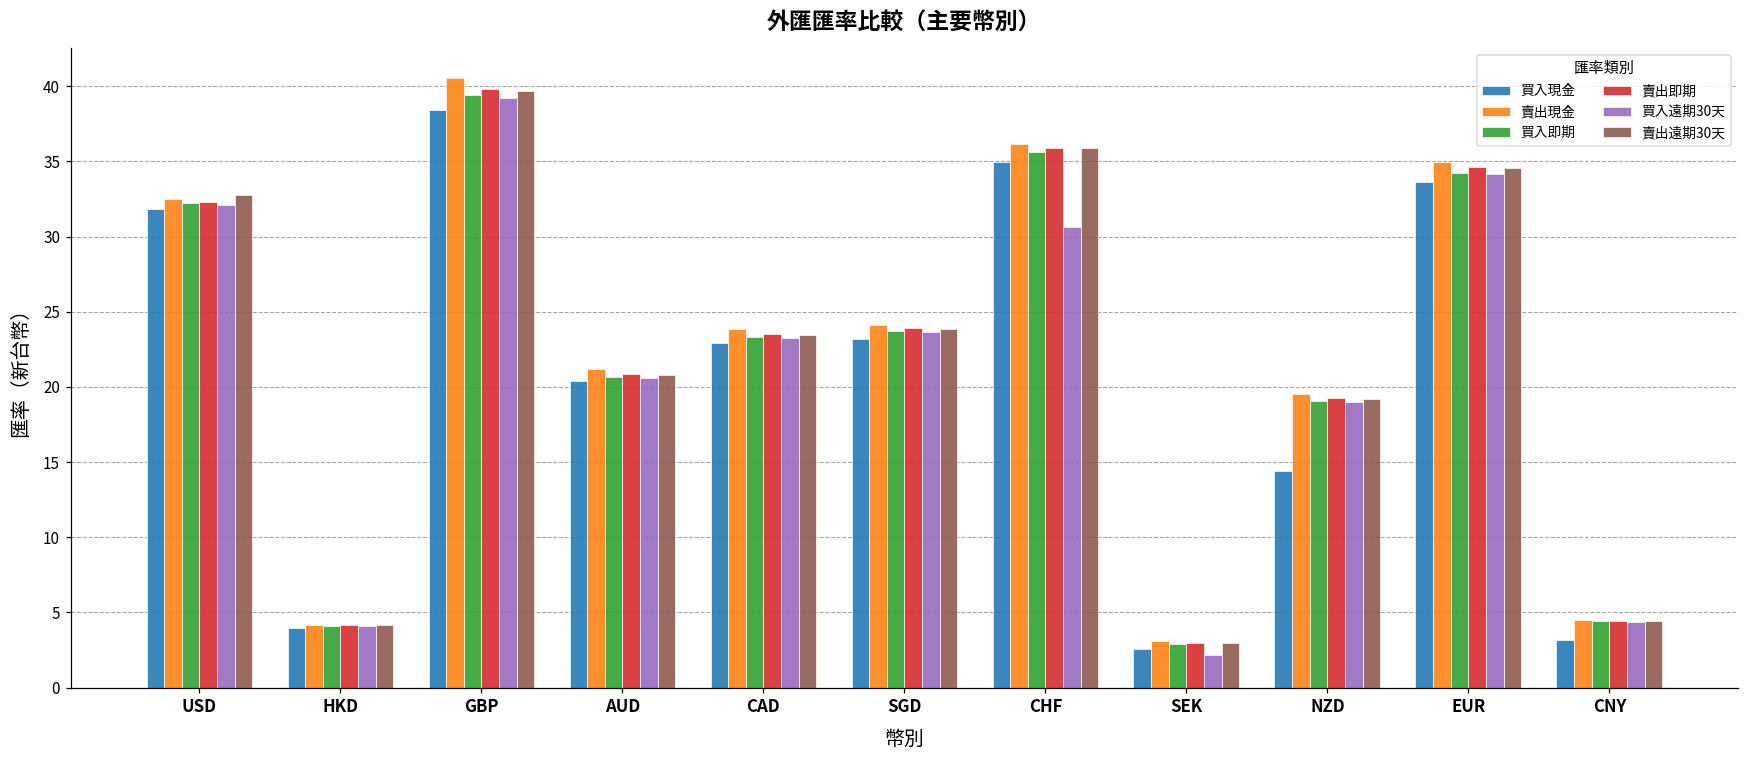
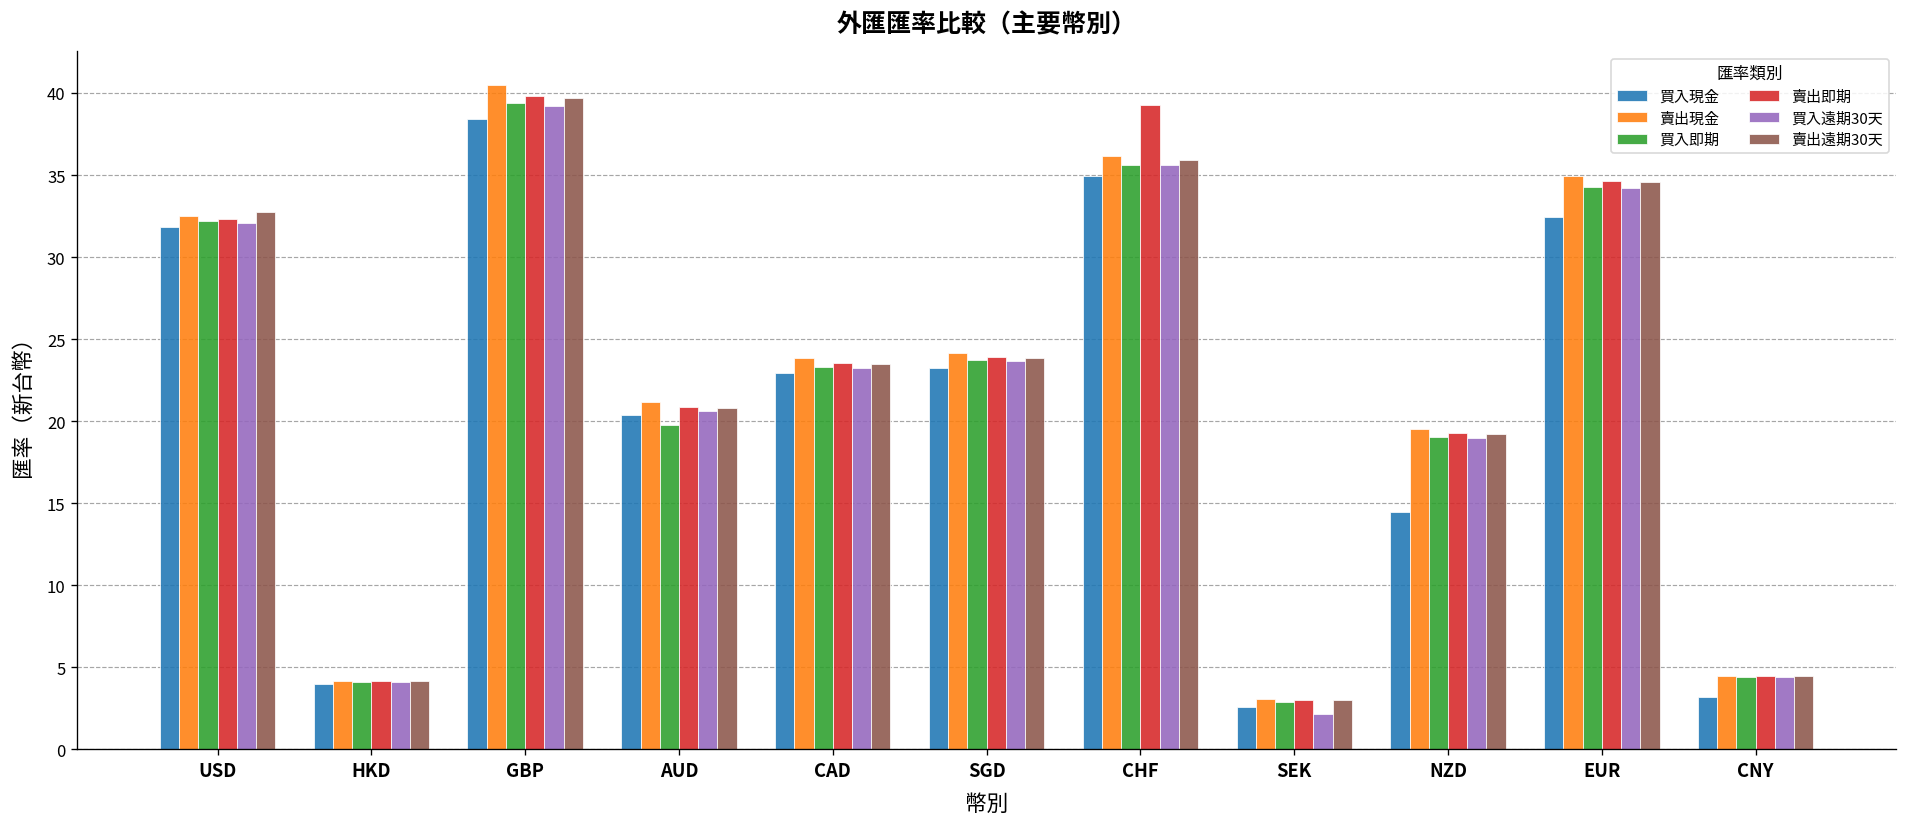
  {
    "買入現金": {
      "USD": 31.9,
      "HKD": 4.0,
      "GBP": 38.4,
      "AUD": 20.4,
      "CAD": 22.9,
      "SGD": 23.2,
      "CHF": 35.0,
      "SEK": 2.6,
      "NZD": 14.4,
-     "EUR": 33.6,
+     "EUR": 32.5,
      "CNY": 3.2
    },
    "賣出現金": {
      "USD": 32.5,
      "HKD": 4.2,
      "GBP": 40.5,
      "AUD": 21.2,
      "CAD": 23.8,
      "SGD": 24.1,
      "CHF": 36.2,
      "SEK": 3.1,
      "NZD": 19.5,
      "EUR": 35.0,
      "CNY": 4.5
    },
    "買入即期": {
      "USD": 32.2,
      "HKD": 4.1,
      "GBP": 39.4,
-     "AUD": 20.7,
+     "AUD": 19.8,
      "CAD": 23.3,
      "SGD": 23.7,
      "CHF": 35.6,
      "SEK": 2.9,
      "NZD": 19.1,
      "EUR": 34.3,
      "CNY": 4.4
    },
    "賣出即期": {
      "USD": 32.3,
      "HKD": 4.2,
      "GBP": 39.8,
      "AUD": 20.9,
      "CAD": 23.5,
      "SGD": 23.9,
-     "CHF": 35.9,
+     "CHF": 39.3,
      "SEK": 3.0,
      "NZD": 19.3,
      "EUR": 34.7,
      "CNY": 4.5
    },
    "買入遠期30天": {
      "USD": 32.1,
      "HKD": 4.1,
      "GBP": 39.2,
      "AUD": 20.6,
      "CAD": 23.2,
      "SGD": 23.6,
-     "CHF": 30.6,
+     "CHF": 35.6,
      "SEK": 2.2,
      "NZD": 19.0,
      "EUR": 34.2,
      "CNY": 4.4
    },
    "賣出遠期30天": {
      "USD": 32.8,
      "HKD": 4.1,
      "GBP": 39.7,
      "AUD": 20.8,
      "CAD": 23.5,
      "SGD": 23.8,
      "CHF": 35.9,
      "SEK": 3.0,
      "NZD": 19.2,
      "EUR": 34.6,
      "CNY": 4.4
    }
  }
